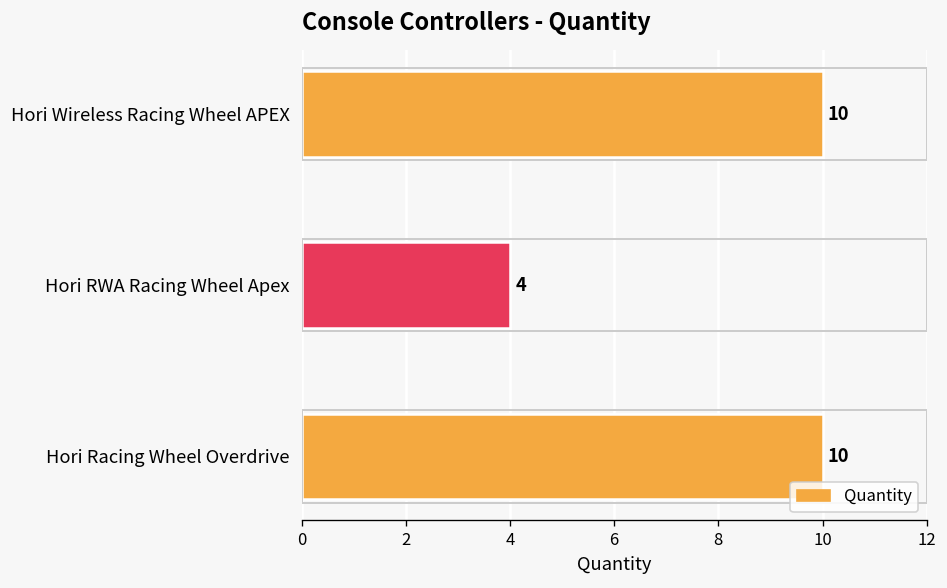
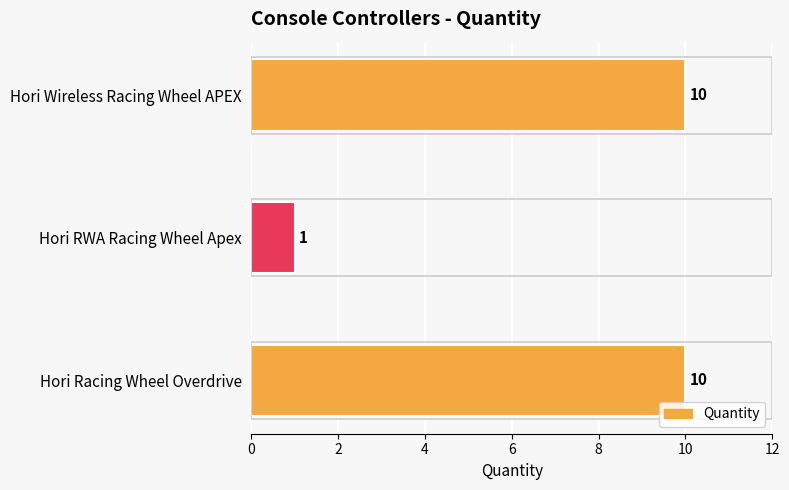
  {
    "Hori Wireless Racing Wheel APEX": 10,
-   "Hori RWA Racing Wheel Apex": 4,
+   "Hori RWA Racing Wheel Apex": 1,
    "Hori Racing Wheel Overdrive": 10
  }
